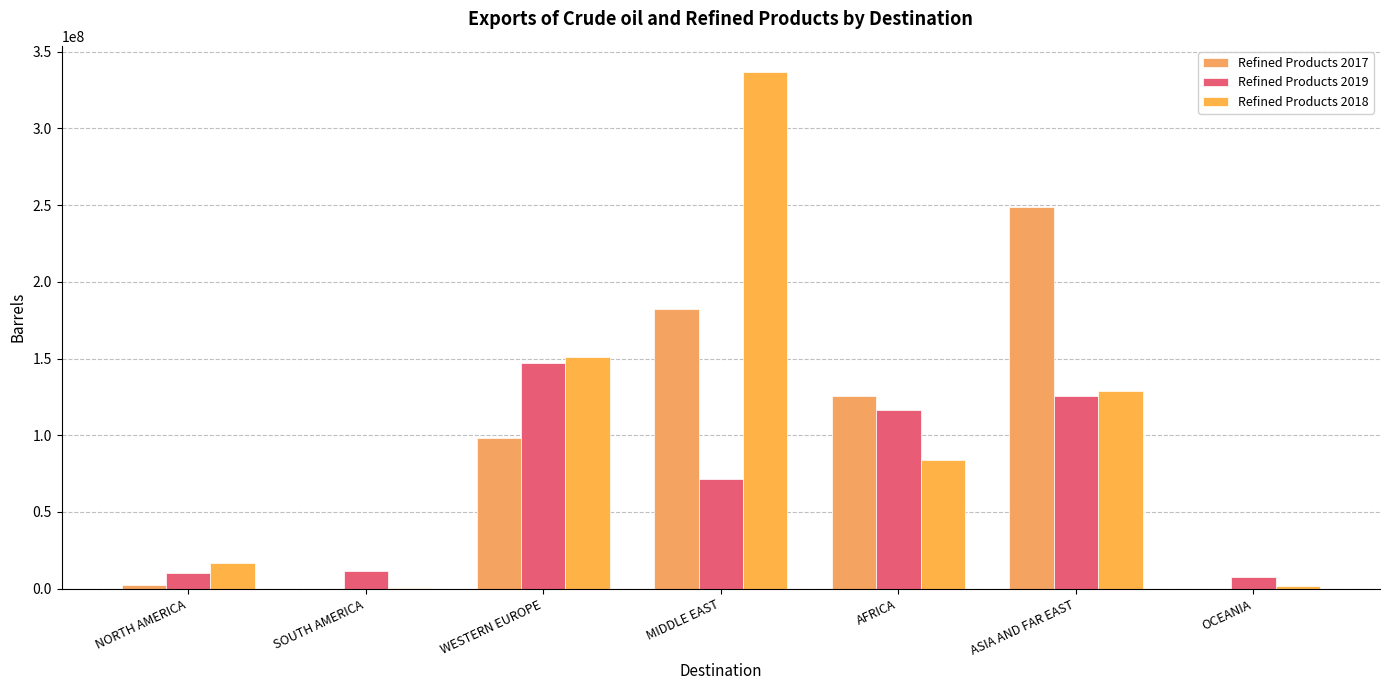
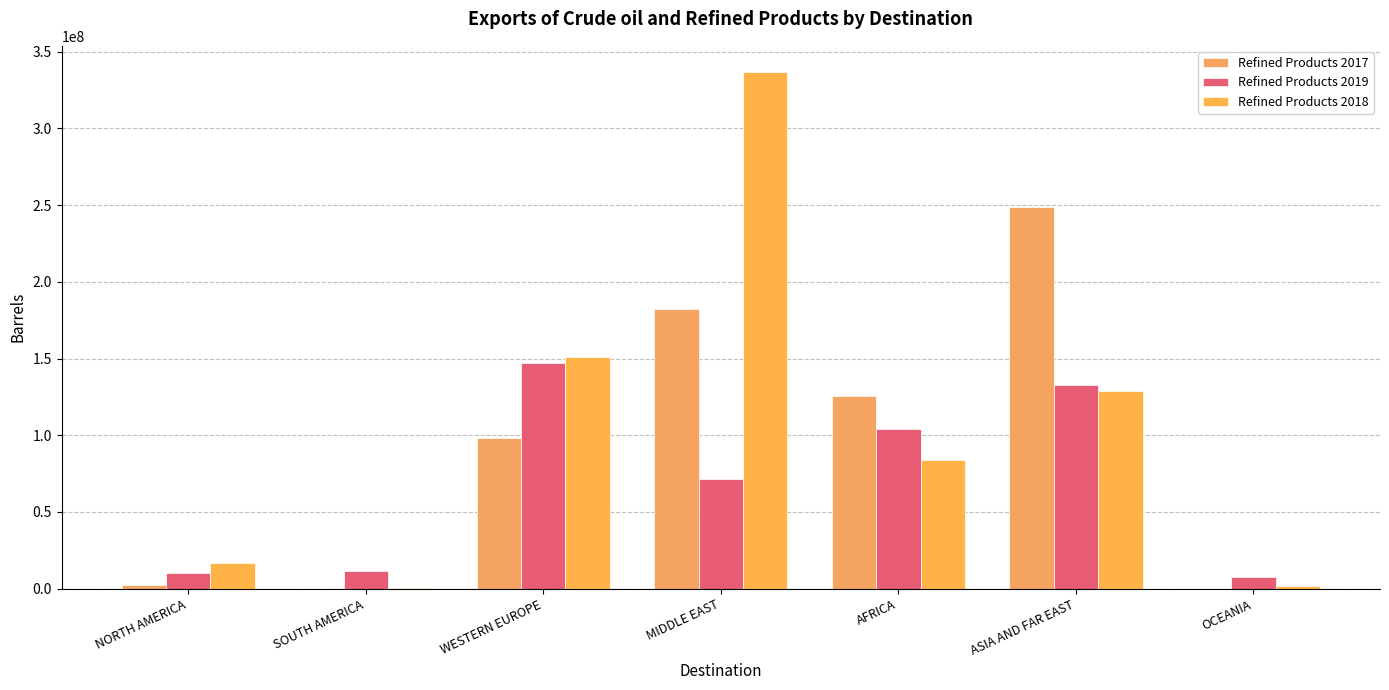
  {
    "Refined Products 2019": {
      "NORTH AMERICA": 10000000,
      "SOUTH AMERICA": 11000000,
      "WESTERN EUROPE": 147000000,
      "MIDDLE EAST": 72000000,
-     "AFRICA": 117000000,
-     "ASIA AND FAR EAST": 126000000,
+     "AFRICA": 104000000,
+     "ASIA AND FAR EAST": 132000000,
      "OCEANIA": 8000000
    }
  }
